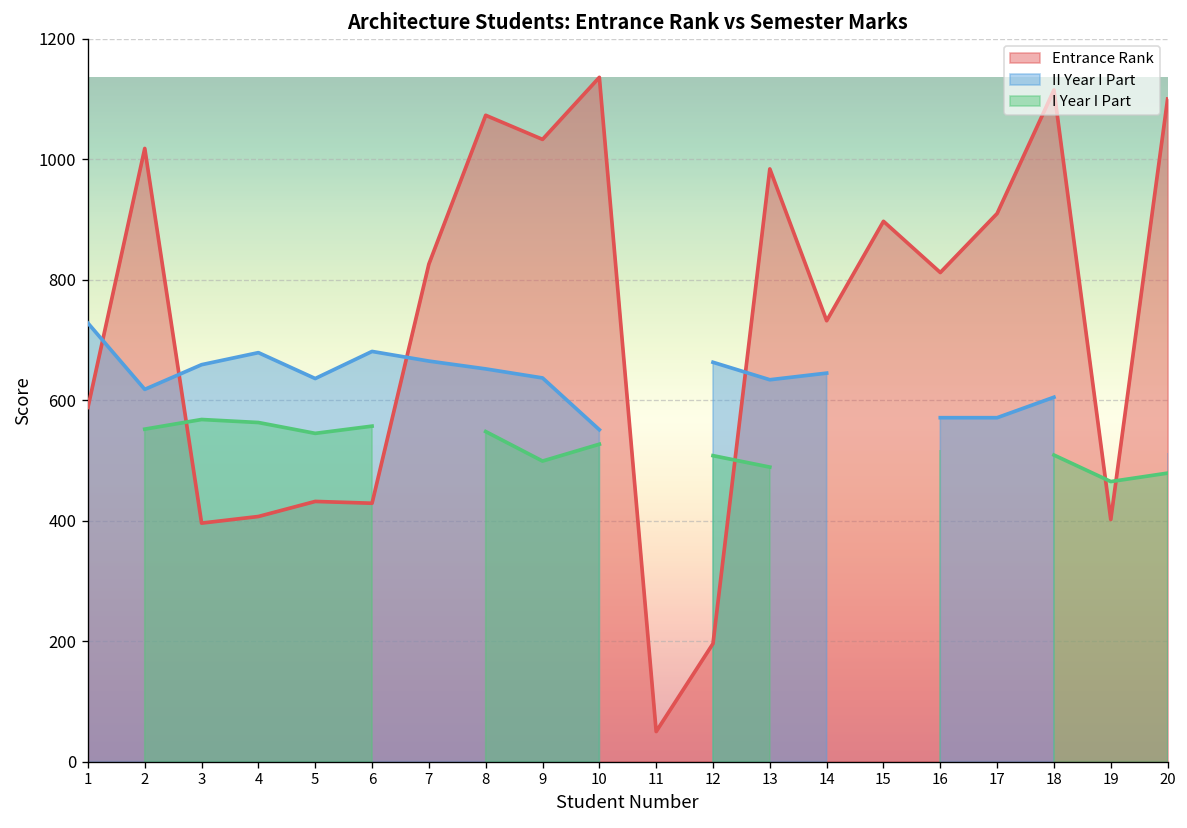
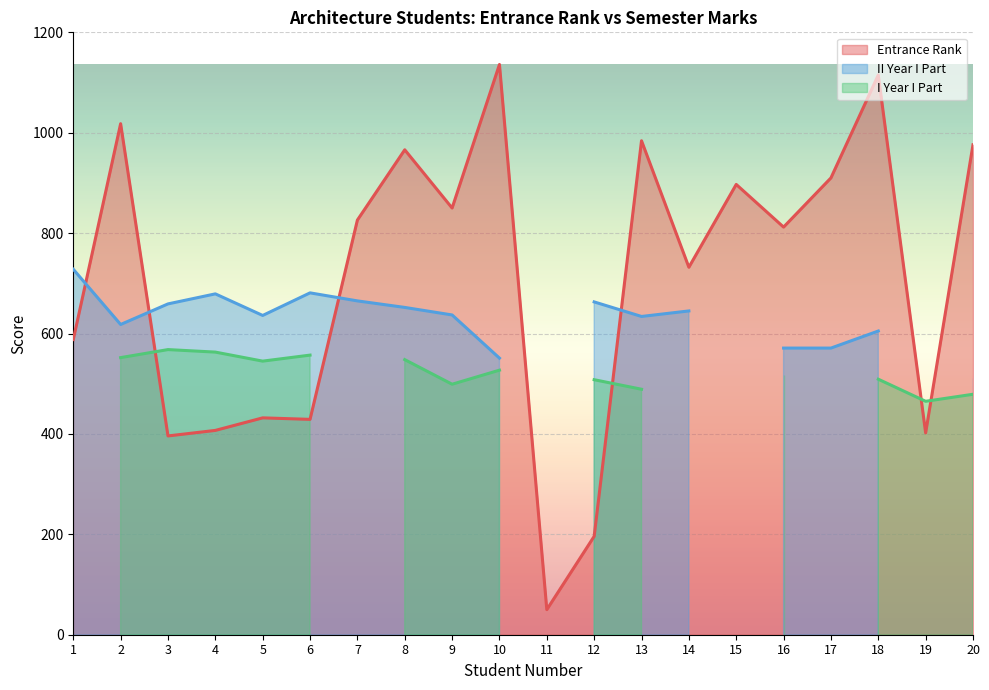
  {
    "Entrance Rank": {
      "1": 590,
      "2": 1020,
      "3": 400,
      "4": 410,
      "5": 430,
      "6": 430,
      "7": 830,
-     "8": 1070,
-     "9": 1030,
+     "8": 970,
+     "9": 850,
      "10": 1140,
      "11": 50,
      "12": 200,
      "13": 980,
      "14": 730,
      "15": 900,
      "16": 810,
      "17": 910,
      "19": 400,
-     "20": 1100
+     "20": 980
    }
  }
